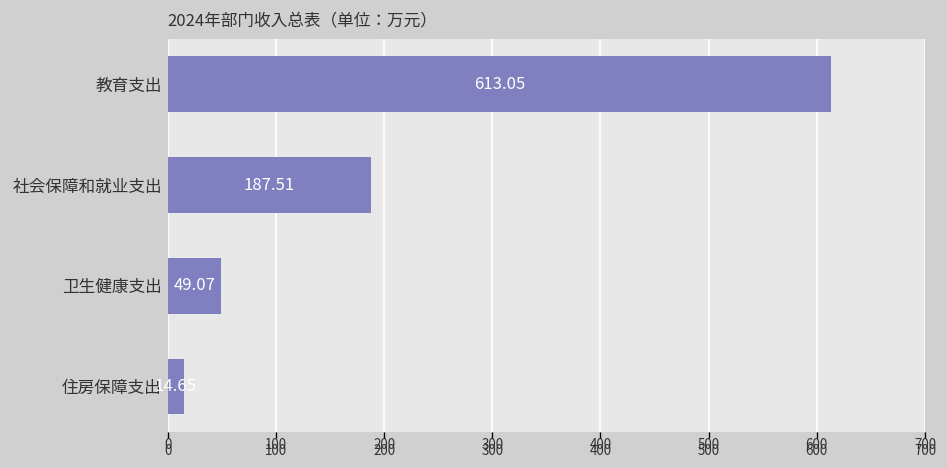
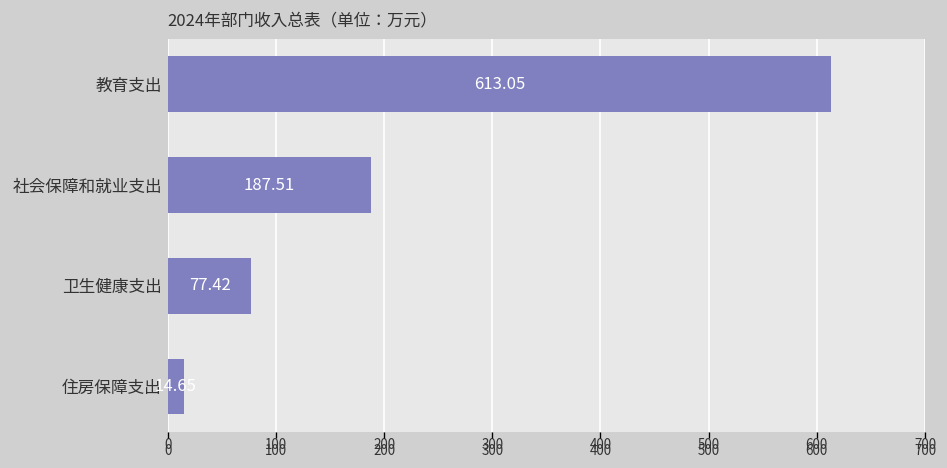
  {
    "教育支出": 613.05,
    "社会保障和就业支出": 187.51,
-   "卫生健康支出": 49.07
+   "卫生健康支出": 77.42
  }
